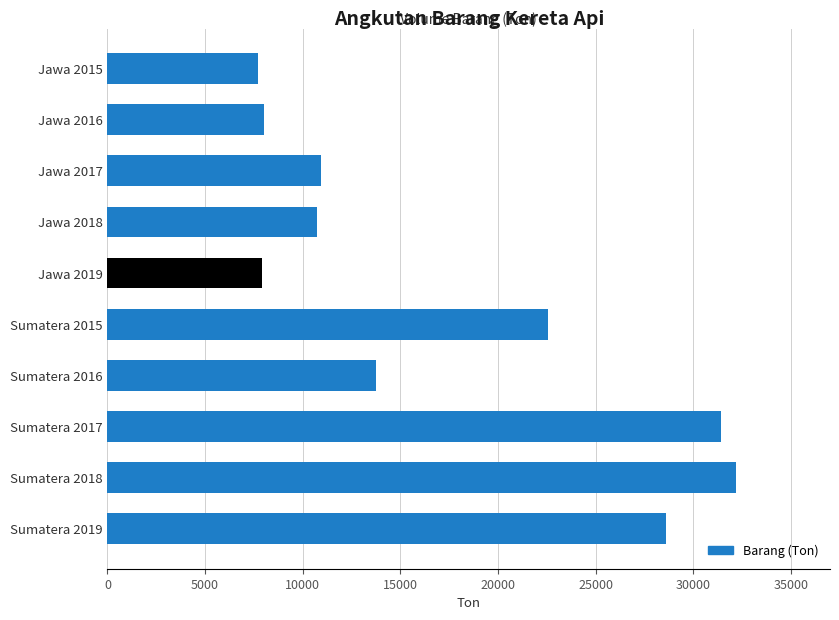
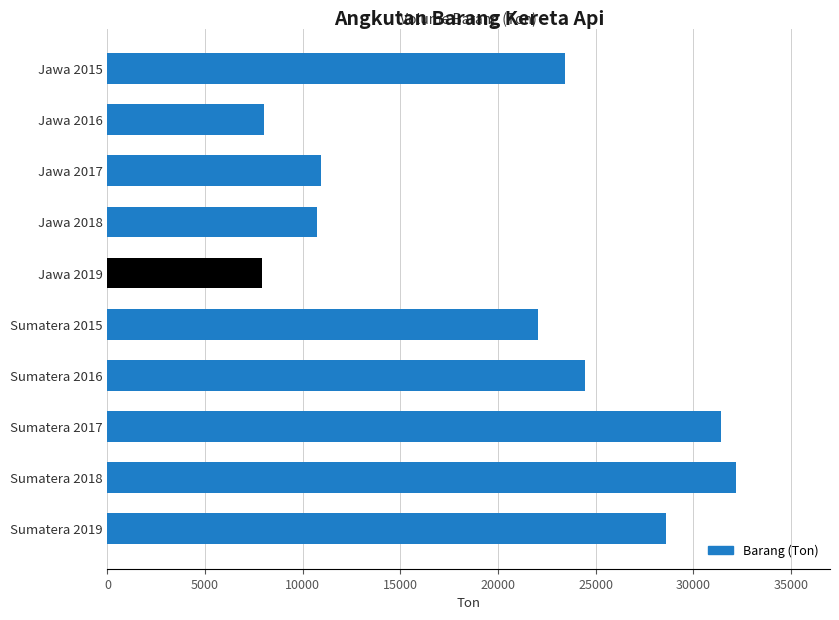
  {
-   "Jawa 2015": 7700,
+   "Jawa 2015": 23400,
    "Jawa 2016": 8000,
    "Jawa 2017": 10900,
    "Jawa 2018": 10700,
    "Jawa 2019": 7900,
-   "Sumatera 2015": 22500,
-   "Sumatera 2016": 13700,
+   "Sumatera 2015": 22000,
+   "Sumatera 2016": 24500,
    "Sumatera 2017": 31400,
    "Sumatera 2018": 32200,
    "Sumatera 2019": 28600
  }
